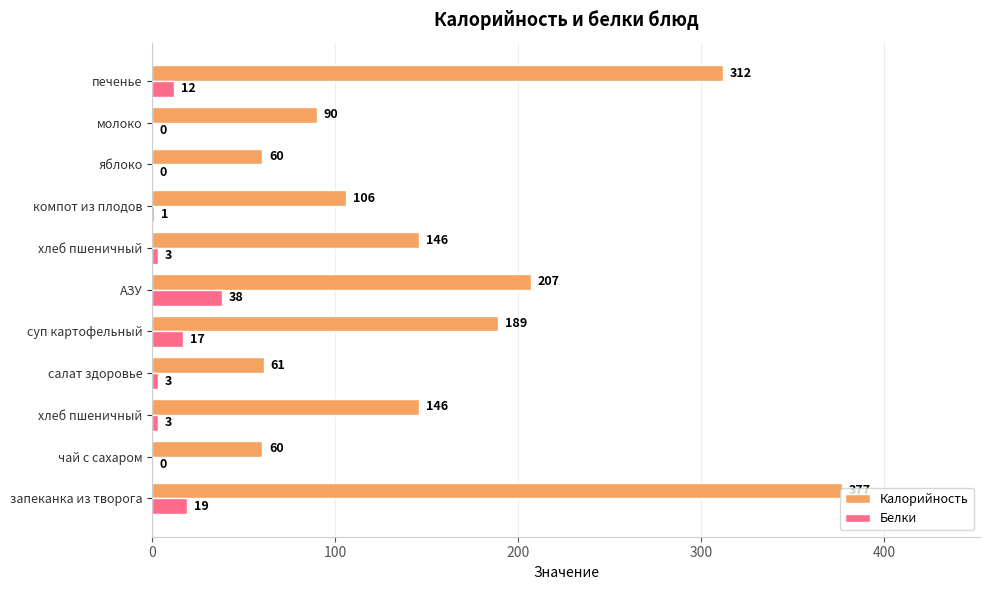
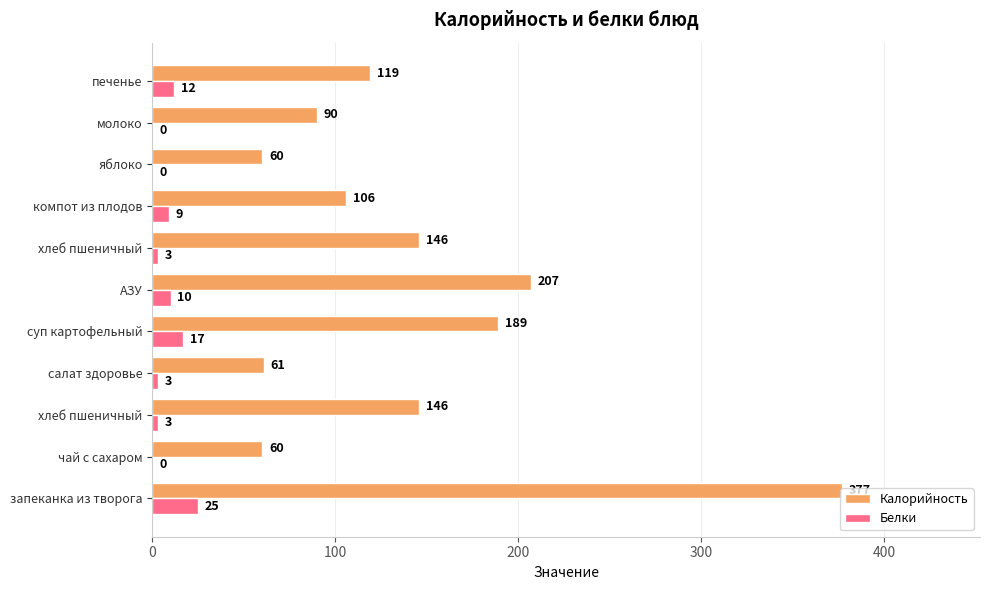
  {
    "Калорийность": {
-     "печенье": 312,
+     "печенье": 119,
      "молоко": 90,
      "яблоко": 60,
      "компот из плодов": 106,
      "АЗУ": 207,
      "суп картофельный": 189,
      "салат здоровье": 61,
      "чай с сахаром": 60
    },
    "Белки": {
      "печенье": 12,
      "молоко": 0,
      "яблоко": 0,
-     "компот из плодов": 1,
-     "АЗУ": 38,
+     "компот из плодов": 9,
+     "АЗУ": 10,
      "суп картофельный": 17,
      "салат здоровье": 3,
      "чай с сахаром": 0,
-     "запеканка из творога": 19
+     "запеканка из творога": 25
    }
  }
